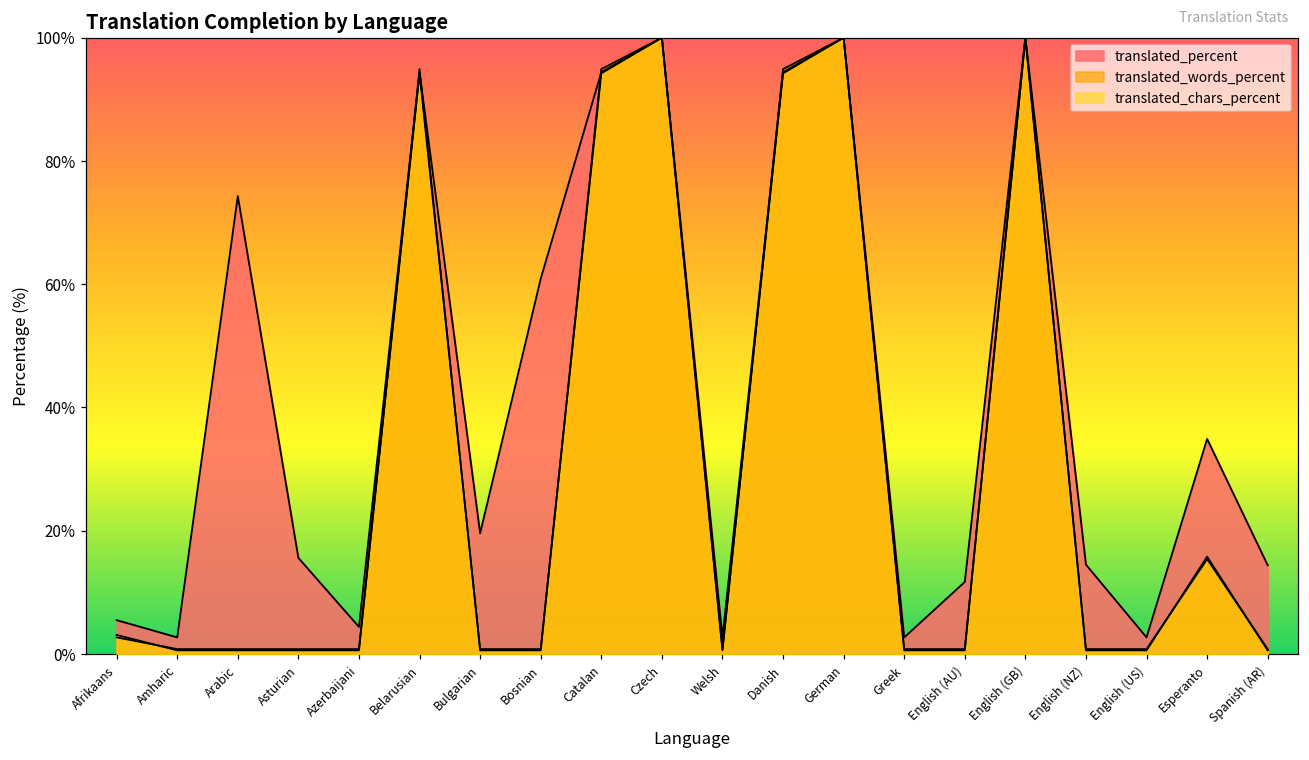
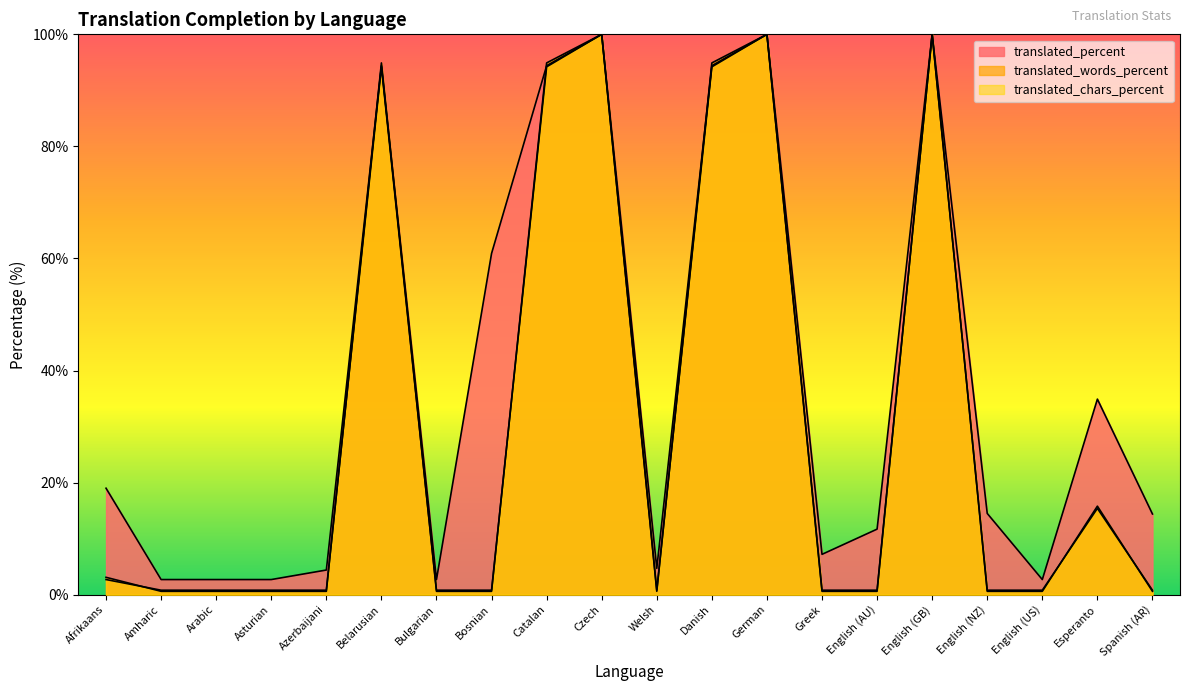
  {
    "translated_percent": {
-     "Afrikaans": "6%",
+     "Afrikaans": "19%",
      "Amharic": "3%",
-     "Arabic": "74%",
-     "Asturian": "16%",
+     "Arabic": "3%",
+     "Asturian": "3%",
      "Azerbaijani": "4%",
-     "Bulgarian": "20%",
+     "Bulgarian": "3%",
      "Bosnian": "61%",
-     "Welsh": "3%",
-     "Greek": "3%",
+     "Welsh": "5%",
+     "Greek": "7%",
      "English (AU)": "12%",
      "English (NZ)": "15%",
      "English (US)": "3%",
      "Esperanto": "35%",
      "Spanish (AR)": "14%"
    }
  }
